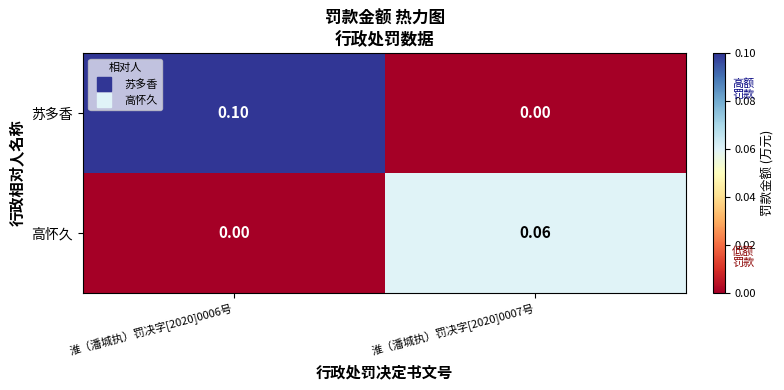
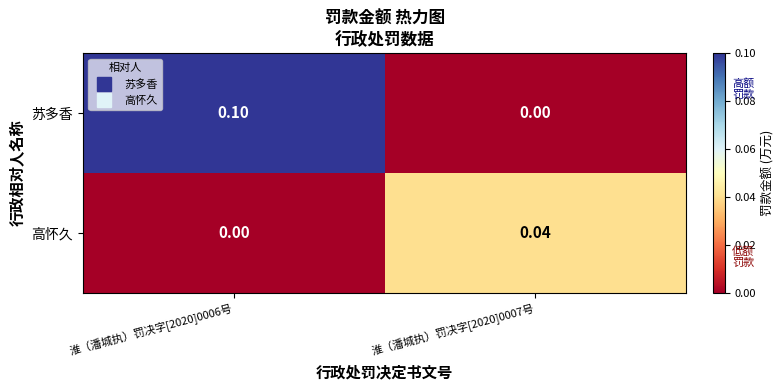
  {
    "苏多香": {
      "淮（潘城执）罚决字[2020]0006号": 0.10,
      "淮（潘城执）罚决字[2020]0007号": 0.00
    },
    "高怀久": {
      "淮（潘城执）罚决字[2020]0006号": 0.00,
-     "淮（潘城执）罚决字[2020]0007号": 0.06
+     "淮（潘城执）罚决字[2020]0007号": 0.04
    }
  }
